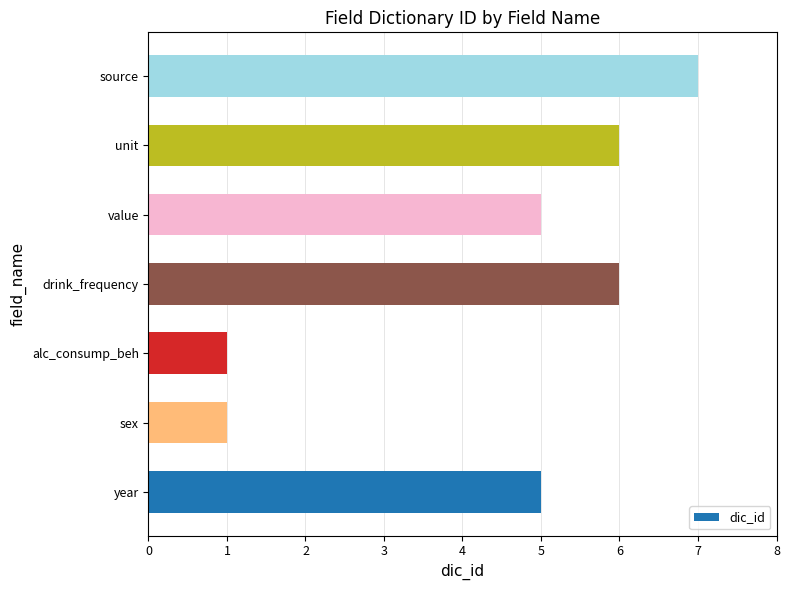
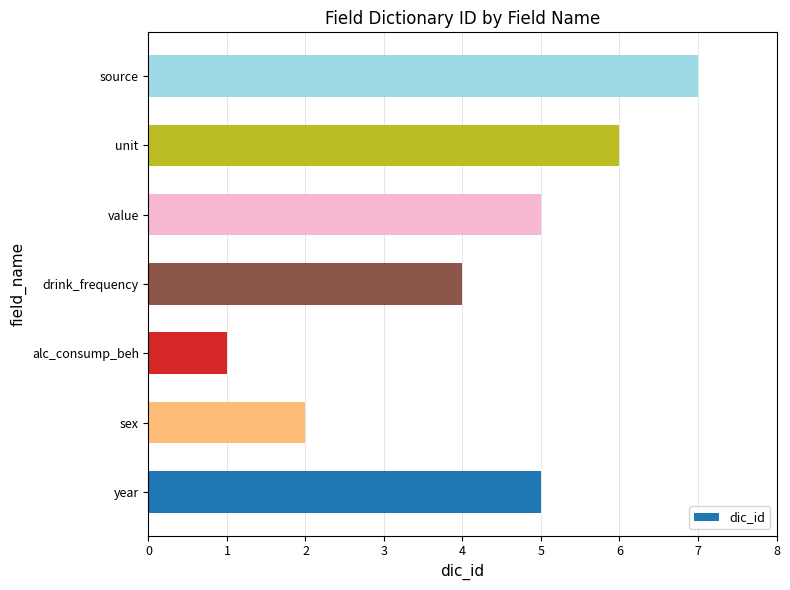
  {
    "source": 7,
    "unit": 6,
    "value": 5,
-   "drink_frequency": 6,
+   "drink_frequency": 4,
    "alc_consump_beh": 1,
-   "sex": 1,
+   "sex": 2,
    "year": 5
  }
